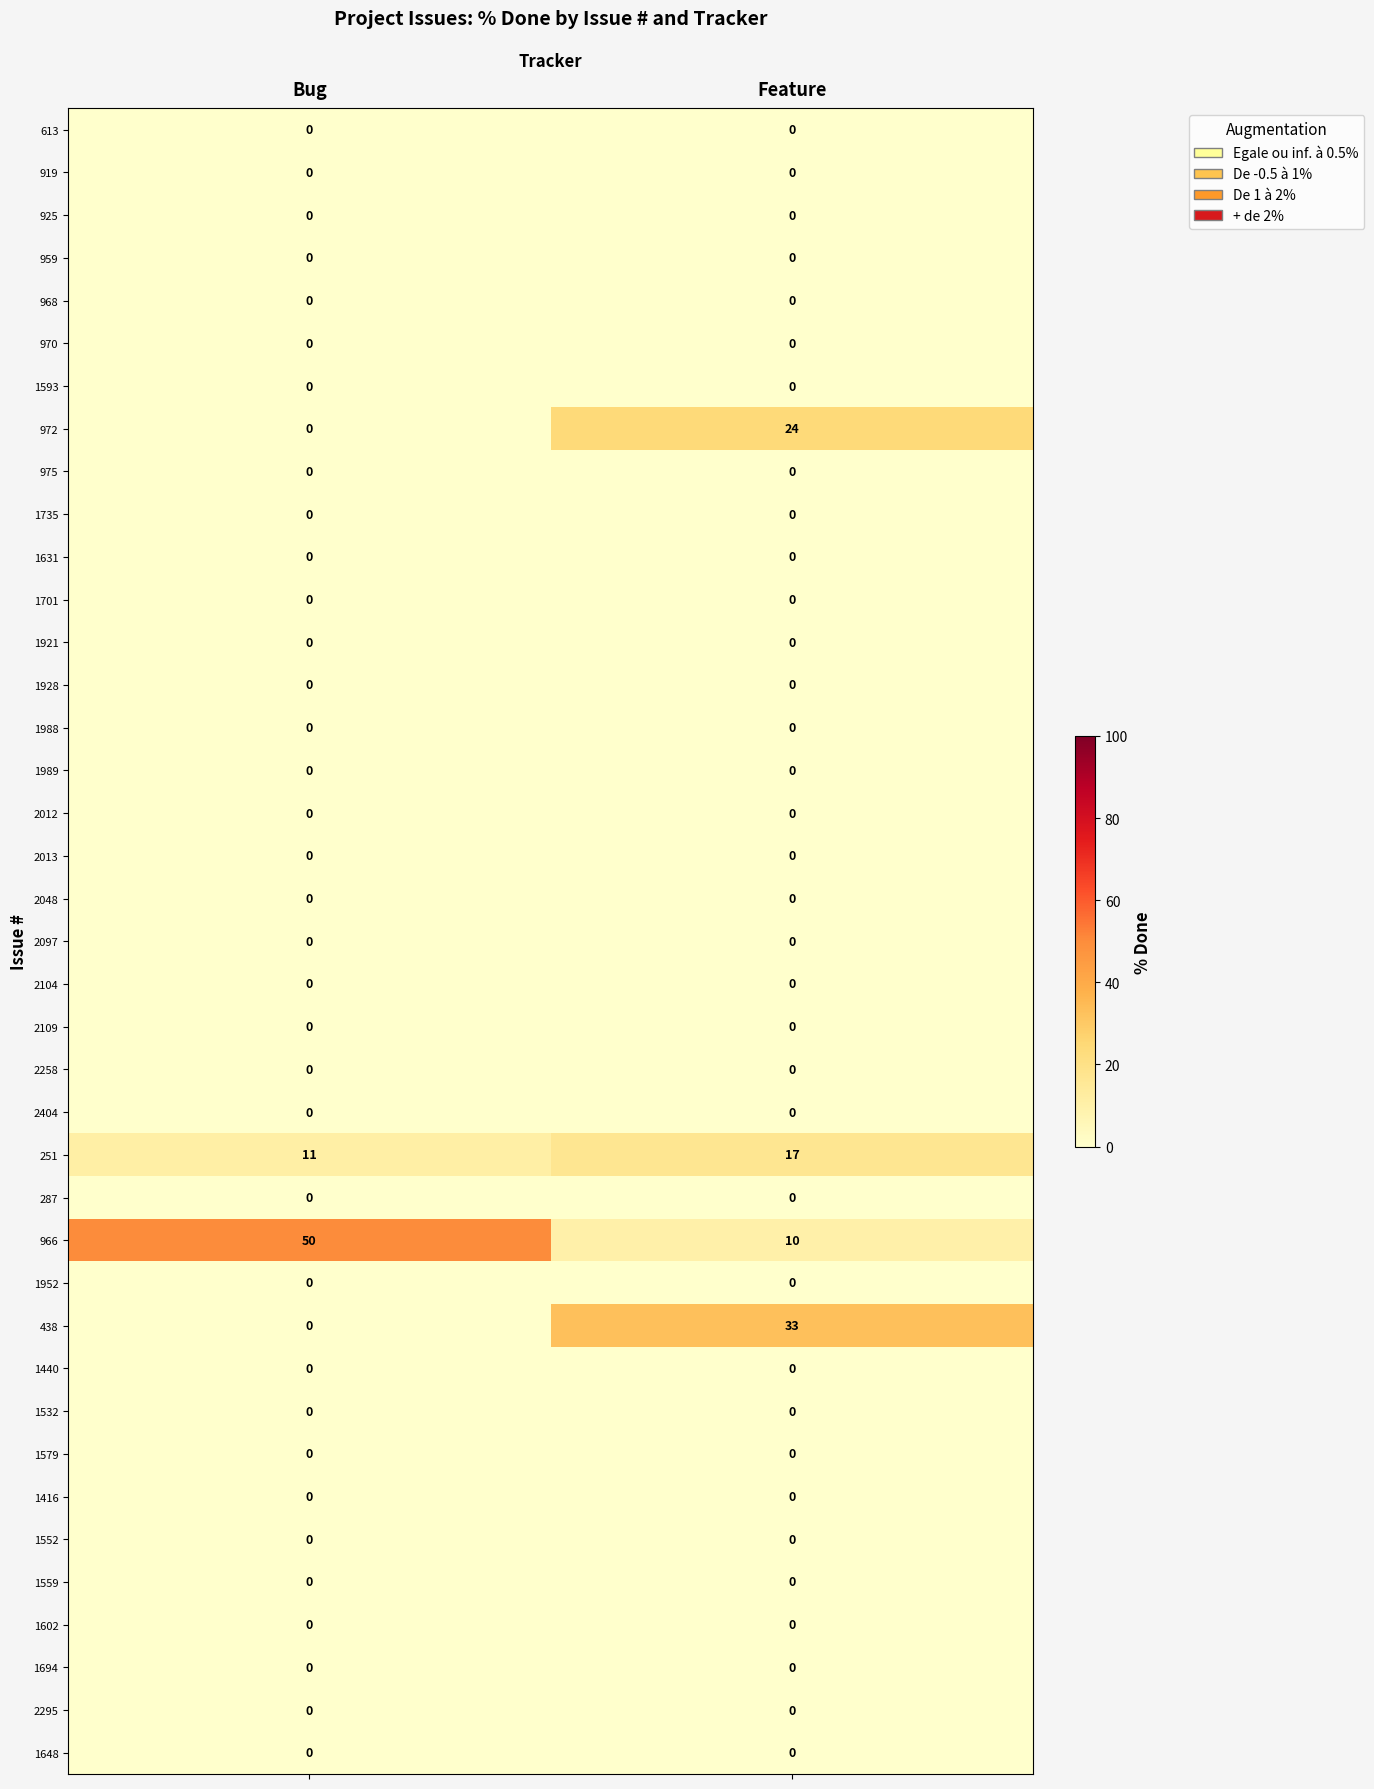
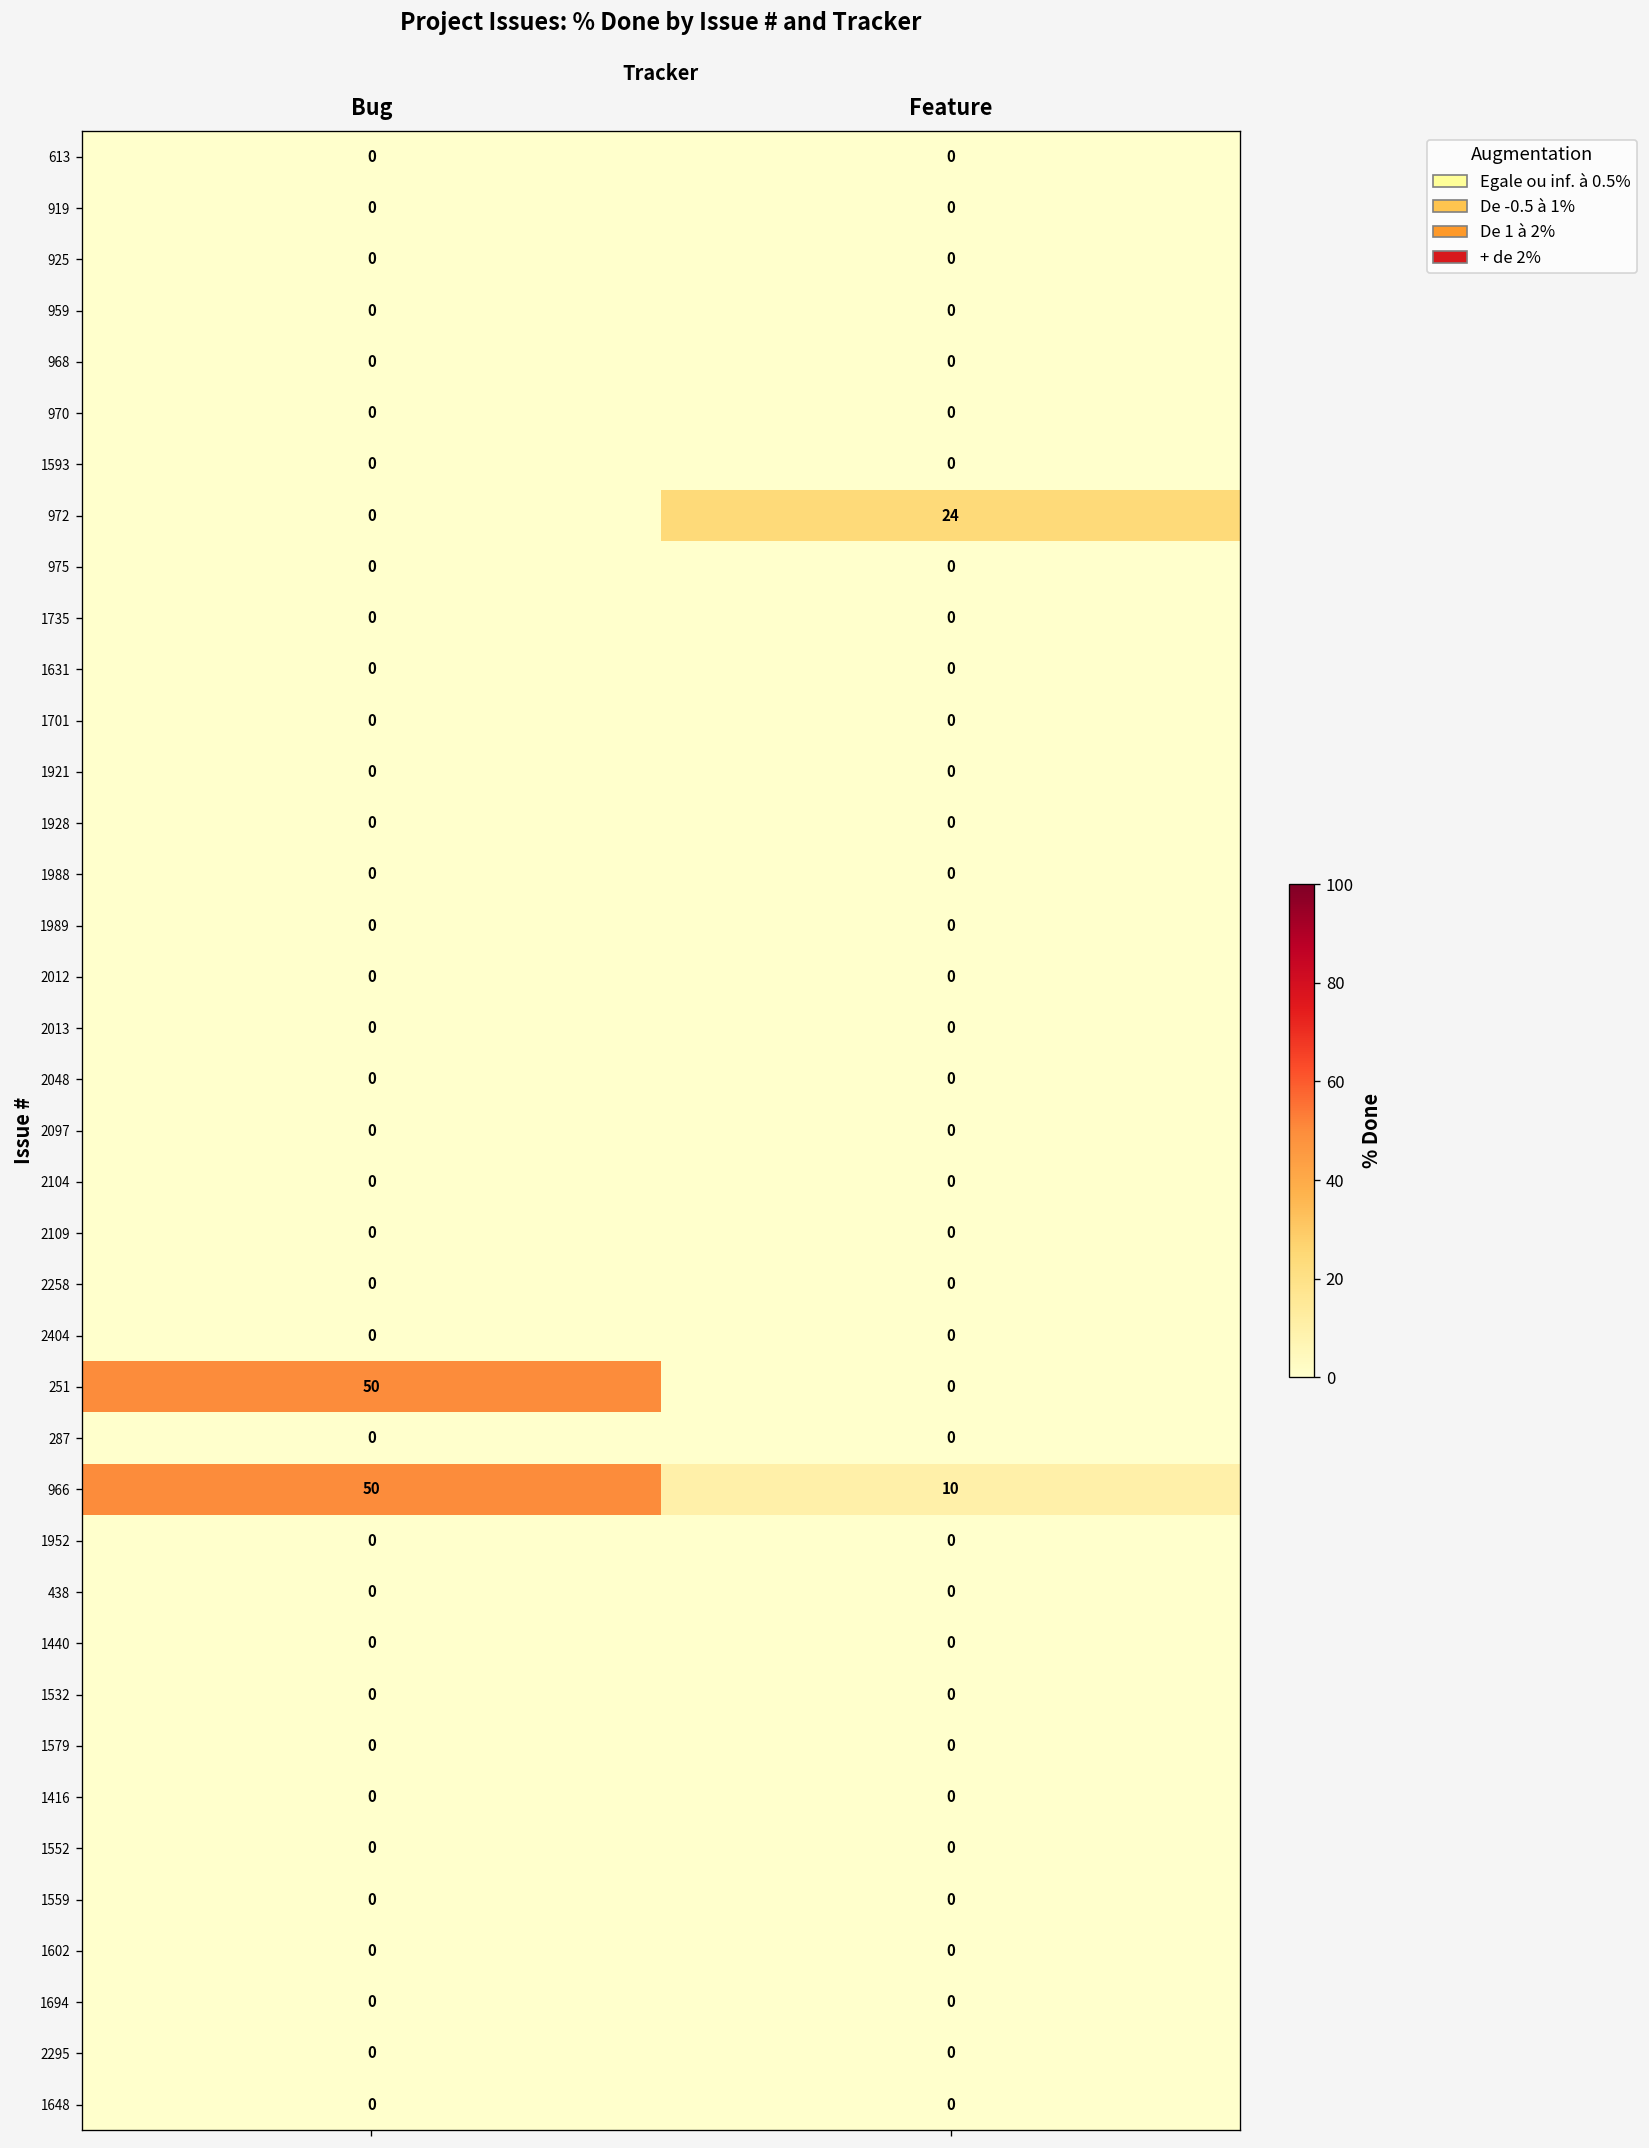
  {
    "613": {
      "Bug": 0,
      "Feature": 0
    },
    "919": {
      "Bug": 0,
      "Feature": 0
    },
    "925": {
      "Bug": 0,
      "Feature": 0
    },
    "959": {
      "Bug": 0,
      "Feature": 0
    },
    "968": {
      "Bug": 0,
      "Feature": 0
    },
    "970": {
      "Bug": 0,
      "Feature": 0
    },
    "1593": {
      "Bug": 0,
      "Feature": 0
    },
    "972": {
      "Bug": 0,
      "Feature": 24
    },
    "975": {
      "Bug": 0,
      "Feature": 0
    },
    "1735": {
      "Bug": 0,
      "Feature": 0
    },
    "1631": {
      "Bug": 0,
      "Feature": 0
    },
    "1701": {
      "Bug": 0,
      "Feature": 0
    },
    "1921": {
      "Bug": 0,
      "Feature": 0
    },
    "1928": {
      "Bug": 0,
      "Feature": 0
    },
    "1988": {
      "Bug": 0,
      "Feature": 0
    },
    "1989": {
      "Bug": 0,
      "Feature": 0
    },
    "2012": {
      "Bug": 0,
      "Feature": 0
    },
    "2013": {
      "Bug": 0,
      "Feature": 0
    },
    "2048": {
      "Bug": 0,
      "Feature": 0
    },
    "2097": {
      "Bug": 0,
      "Feature": 0
    },
    "2104": {
      "Bug": 0,
      "Feature": 0
    },
    "2109": {
      "Bug": 0,
      "Feature": 0
    },
    "2258": {
      "Bug": 0,
      "Feature": 0
    },
    "2404": {
      "Bug": 0,
      "Feature": 0
    },
    "251": {
-     "Bug": 11,
-     "Feature": 17
+     "Bug": 50,
+     "Feature": 0
    },
    "287": {
      "Bug": 0,
      "Feature": 0
    },
    "966": {
      "Bug": 50,
      "Feature": 10
    },
    "1952": {
      "Bug": 0,
      "Feature": 0
    },
    "438": {
      "Bug": 0,
-     "Feature": 33
+     "Feature": 0
    },
    "1440": {
      "Bug": 0,
      "Feature": 0
    },
    "1532": {
      "Bug": 0,
      "Feature": 0
    },
    "1579": {
      "Bug": 0,
      "Feature": 0
    },
    "1416": {
      "Bug": 0,
      "Feature": 0
    },
    "1552": {
      "Bug": 0,
      "Feature": 0
    },
    "1559": {
      "Bug": 0,
      "Feature": 0
    },
    "1602": {
      "Bug": 0,
      "Feature": 0
    },
    "1694": {
      "Bug": 0,
      "Feature": 0
    },
    "2295": {
      "Bug": 0,
      "Feature": 0
    },
    "1648": {
      "Bug": 0,
      "Feature": 0
    }
  }
